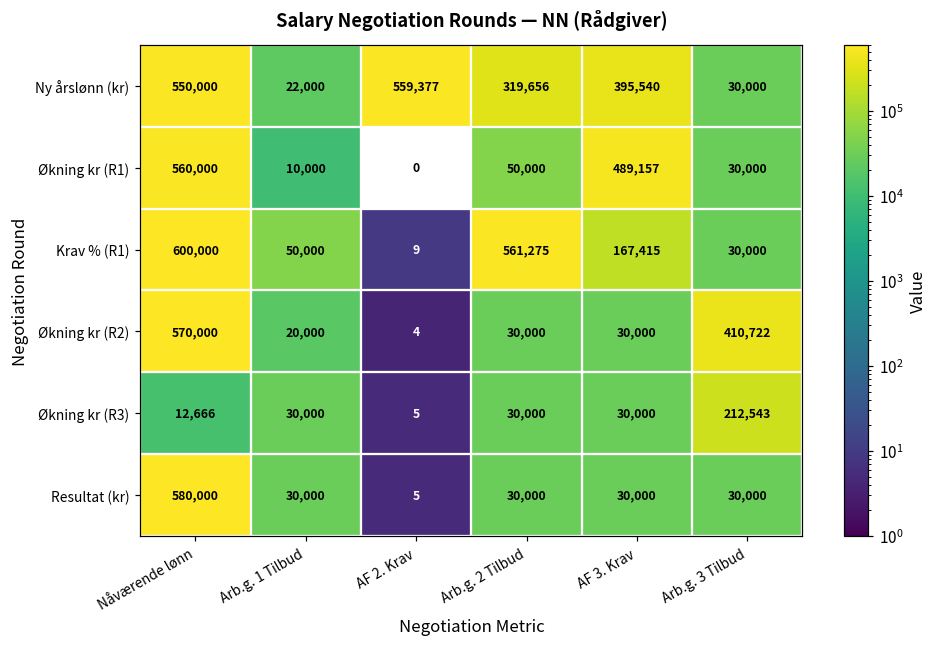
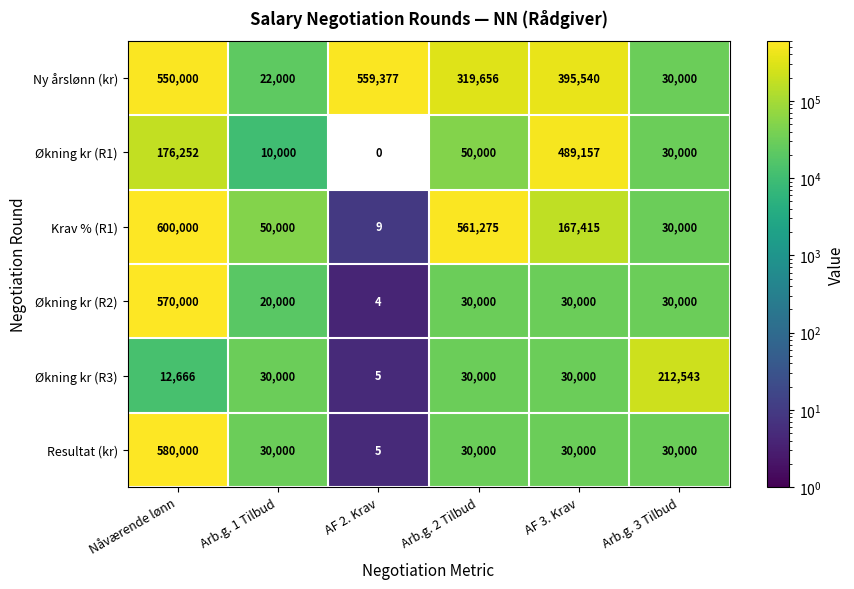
  {
    "Ny årslønn (kr)": {
      "Nåværende lønn": "550,000",
      "Arb.g. 1 Tilbud": "22,000",
      "AF 2. Krav": "559,377",
      "Arb.g. 2 Tilbud": "319,656",
      "AF 3. Krav": "395,540",
      "Arb.g. 3 Tilbud": "30,000"
    },
    "Økning kr (R1)": {
-     "Nåværende lønn": "560,000",
+     "Nåværende lønn": "176,252",
      "Arb.g. 1 Tilbud": "10,000",
      "AF 2. Krav": "0",
      "Arb.g. 2 Tilbud": "50,000",
      "AF 3. Krav": "489,157",
      "Arb.g. 3 Tilbud": "30,000"
    },
    "Krav % (R1)": {
      "Nåværende lønn": "600,000",
      "Arb.g. 1 Tilbud": "50,000",
      "AF 2. Krav": "9",
      "Arb.g. 2 Tilbud": "561,275",
      "AF 3. Krav": "167,415",
      "Arb.g. 3 Tilbud": "30,000"
    },
    "Økning kr (R2)": {
      "Nåværende lønn": "570,000",
      "Arb.g. 1 Tilbud": "20,000",
      "AF 2. Krav": "4",
      "Arb.g. 2 Tilbud": "30,000",
      "AF 3. Krav": "30,000",
-     "Arb.g. 3 Tilbud": "410,722"
+     "Arb.g. 3 Tilbud": "30,000"
    },
    "Økning kr (R3)": {
      "Nåværende lønn": "12,666",
      "Arb.g. 1 Tilbud": "30,000",
      "AF 2. Krav": "5",
      "Arb.g. 2 Tilbud": "30,000",
      "AF 3. Krav": "30,000",
      "Arb.g. 3 Tilbud": "212,543"
    },
    "Resultat (kr)": {
      "Nåværende lønn": "580,000",
      "Arb.g. 1 Tilbud": "30,000",
      "AF 2. Krav": "5",
      "Arb.g. 2 Tilbud": "30,000",
      "AF 3. Krav": "30,000",
      "Arb.g. 3 Tilbud": "30,000"
    }
  }
